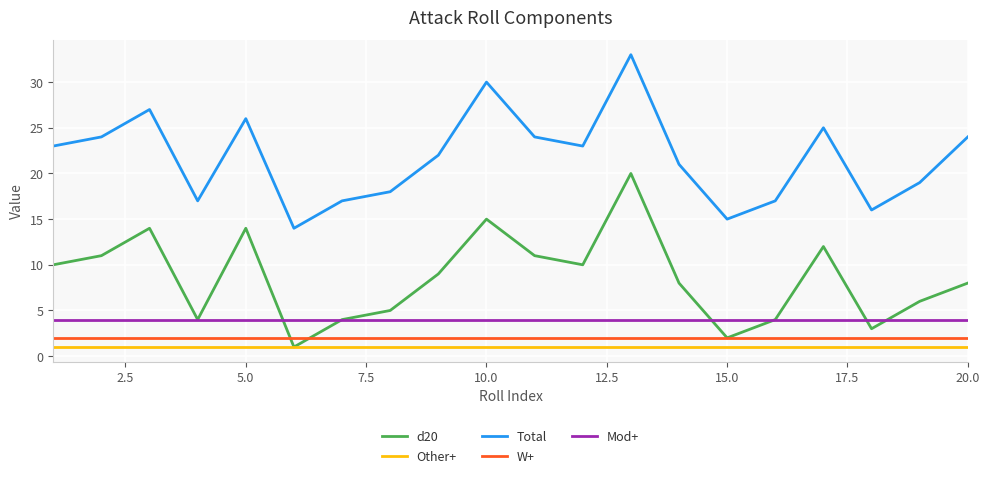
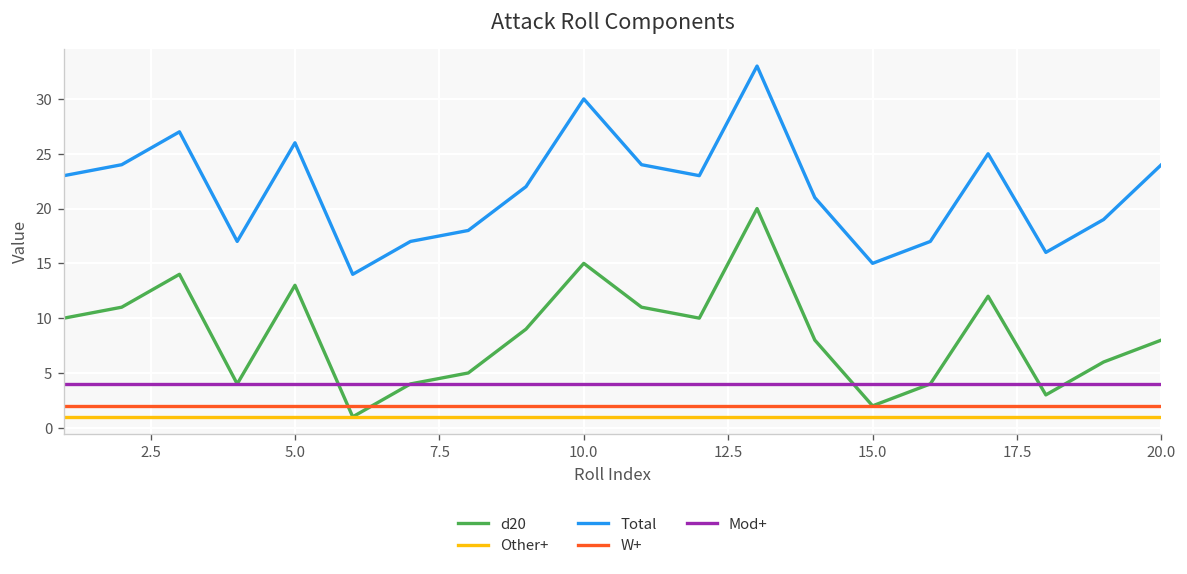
  {
    "d20": {
-     "5.0": 14,
+     "5.0": 13,
      "10.0": 15,
      "20.0": 8
    },
    "Other+": {
      "5.0": 1,
      "10.0": 1,
      "15.0": 1,
      "20.0": 1
    },
    "Total": {
      "5.0": 26,
      "10.0": 30,
      "15.0": 15,
      "20.0": 24
    },
    "W+": {
      "5.0": 2,
      "10.0": 2,
      "20.0": 2
    },
    "Mod+": {
      "5.0": 4,
      "10.0": 4,
      "15.0": 4,
      "20.0": 4
    }
  }
